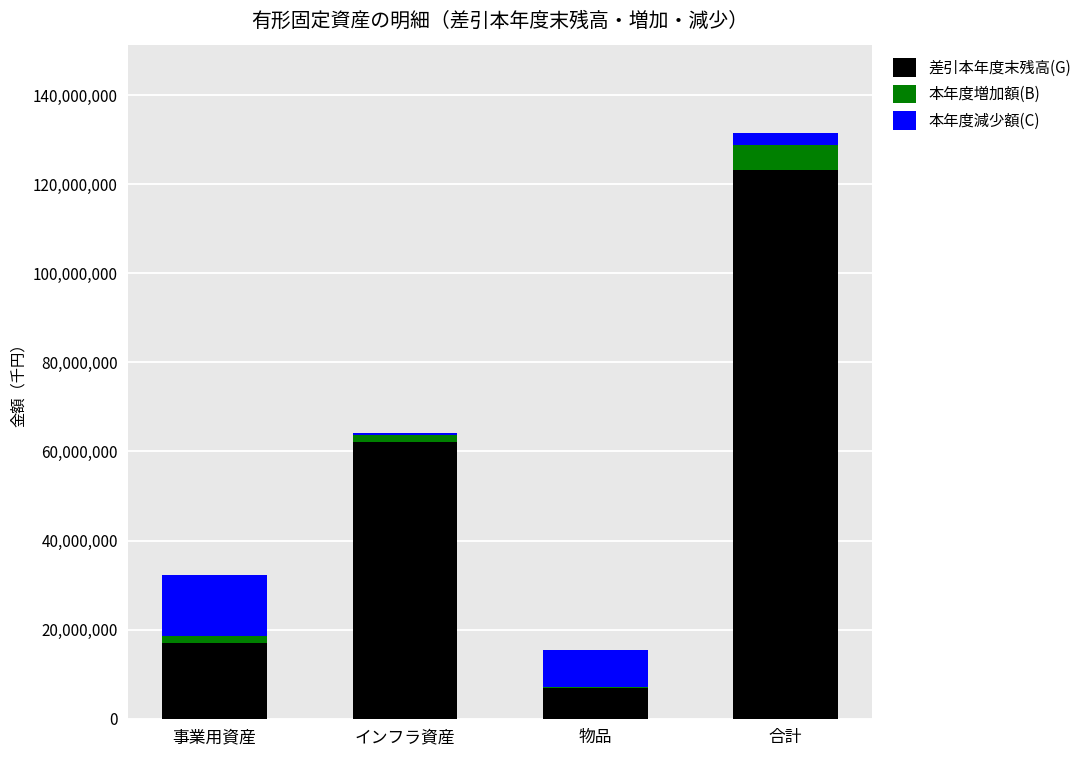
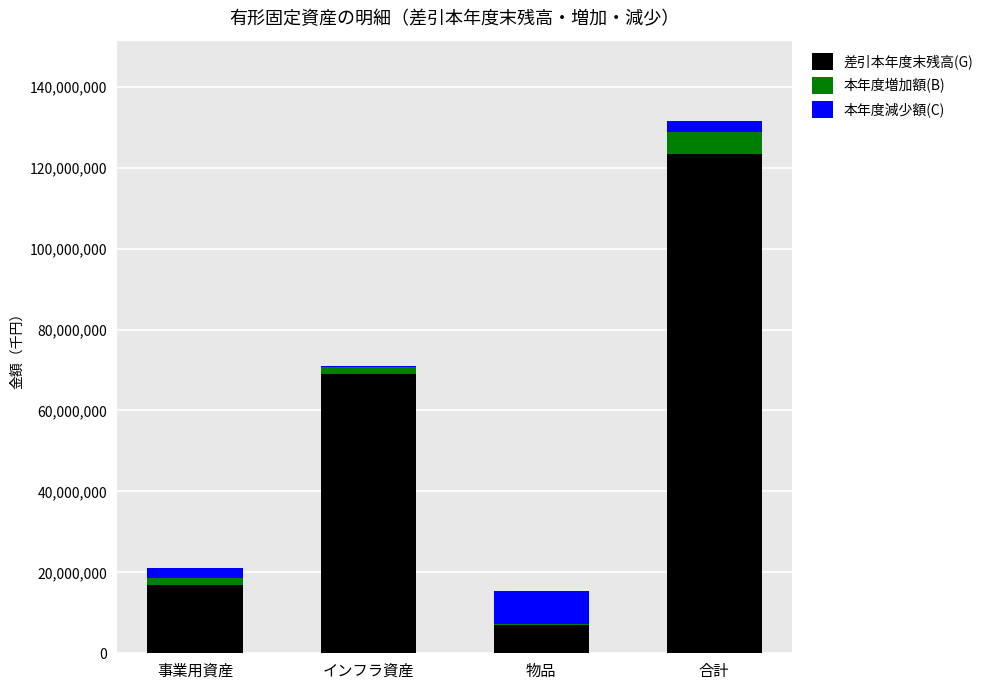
  {
    "差引本年度末残高(G)": {
      "事業用資産": "17,000,000",
-     "インフラ資産": "62,000,000",
+     "インフラ資産": "69,000,000",
      "物品": "7,000,000",
      "合計": "123,000,000"
    },
    "本年度増加額(B)": {
      "事業用資産": "2,000,000",
      "インフラ資産": "2,000,000",
      "合計": "5,000,000"
    },
    "本年度減少額(C)": {
-     "事業用資産": "14,000,000",
+     "事業用資産": "2,000,000",
      "物品": "8,000,000",
      "合計": "3,000,000"
    }
  }
